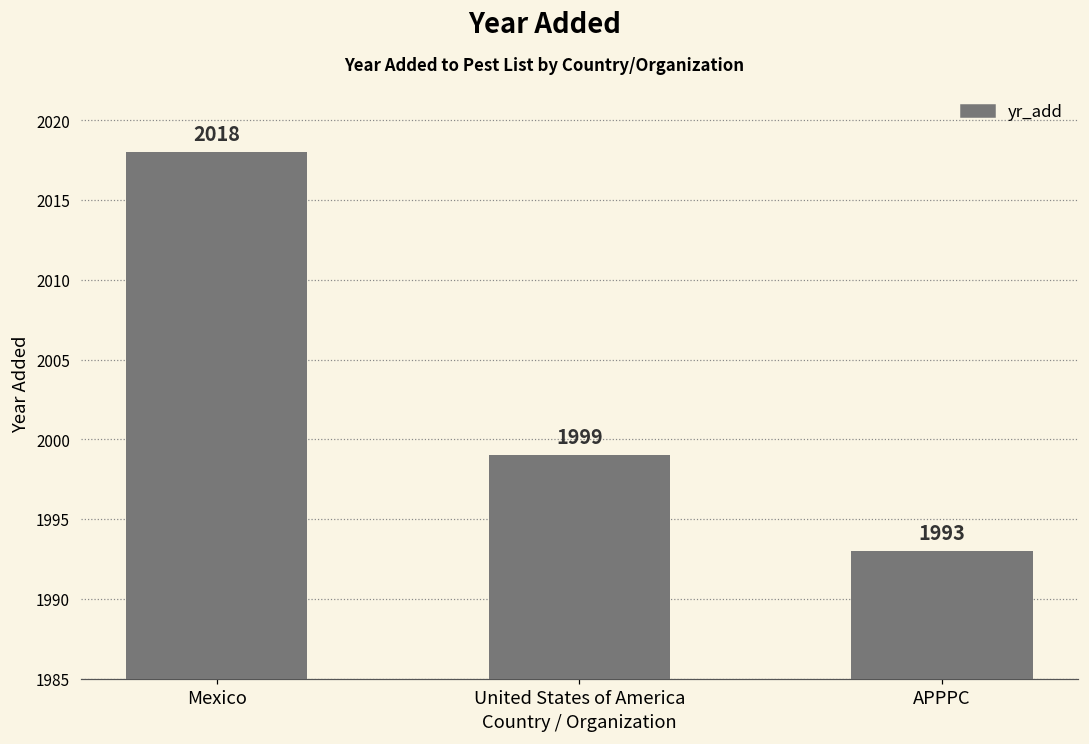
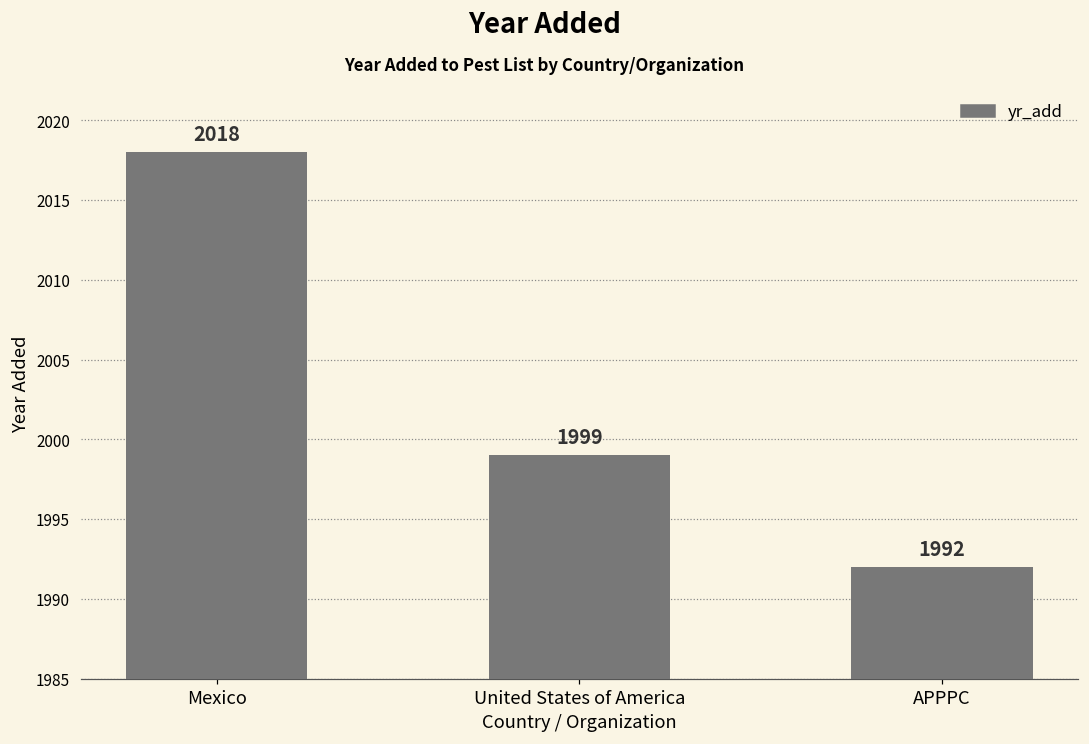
  {
    "Mexico": 2018,
    "United States of America": 1999,
-   "APPPC": 1993
+   "APPPC": 1992
  }
